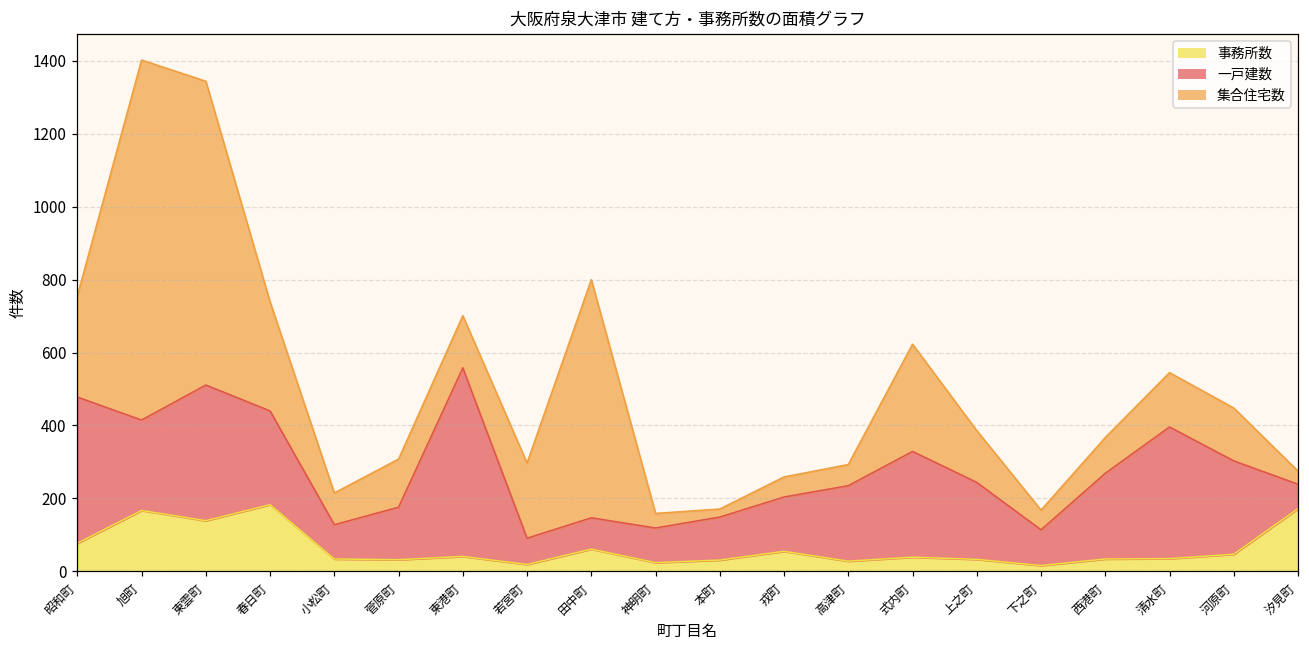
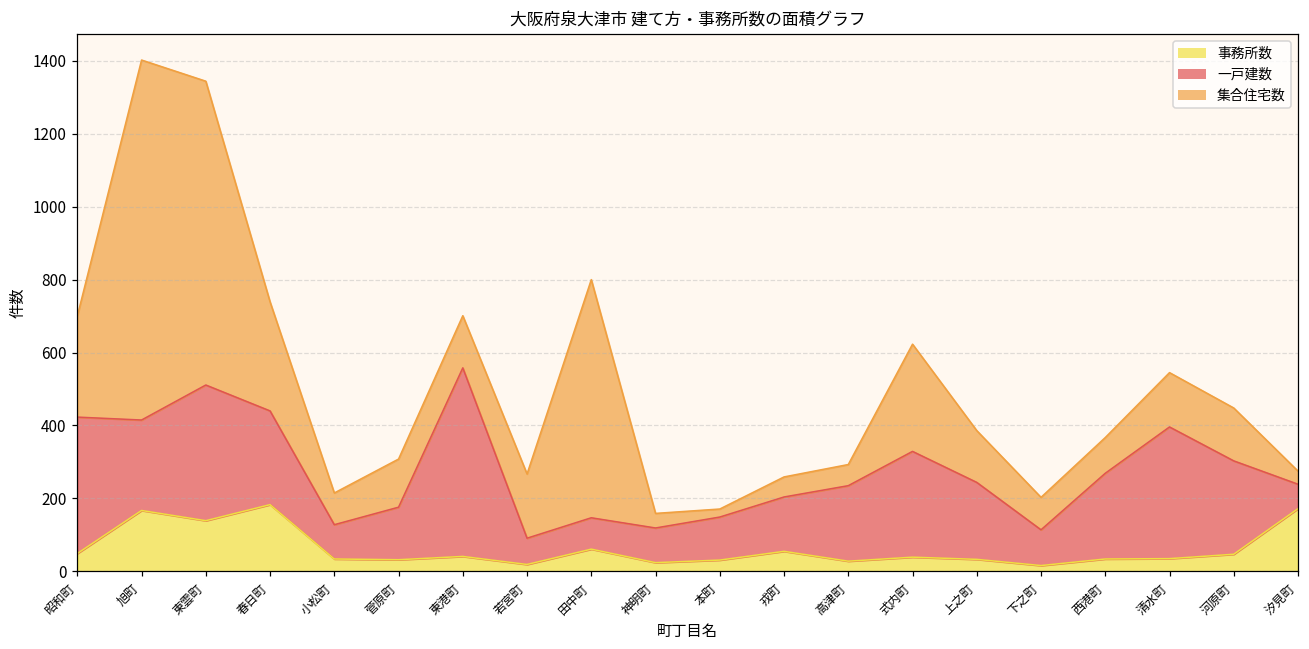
  {
    "事務所数": {
-     "昭和町": 80,
+     "昭和町": 50,
      "旭町": 170,
      "東雲町": 140,
      "春日町": 180,
      "小松町": 30,
      "菅原町": 30,
      "東港町": 40,
      "若宮町": 20,
      "田中町": 60,
      "神明町": 20,
      "本町": 30,
      "戎町": 60,
      "高津町": 30,
      "式内町": 40,
      "上之町": 30,
      "下之町": 20,
      "西港町": 30,
      "清水町": 40,
      "河原町": 50,
      "汐見町": 170
    },
    "一戸建数": {
-     "昭和町": 400,
+     "昭和町": 370,
      "旭町": 250,
      "東雲町": 370,
      "春日町": 260,
      "小松町": 90,
      "菅原町": 140,
      "東港町": 520,
      "若宮町": 70,
      "田中町": 90,
      "神明町": 100,
      "本町": 120,
      "戎町": 150,
      "高津町": 210,
      "式内町": 290,
      "上之町": 210,
      "下之町": 100,
      "西港町": 240,
      "清水町": 360,
      "河原町": 260,
      "汐見町": 70
    },
    "集合住宅数": {
      "昭和町": 280,
      "旭町": 990,
      "東雲町": 830,
      "春日町": 300,
      "小松町": 90,
      "菅原町": 130,
      "東港町": 140,
-     "若宮町": 210,
+     "若宮町": 180,
      "田中町": 650,
      "神明町": 40,
      "本町": 20,
      "戎町": 60,
      "高津町": 60,
      "式内町": 290,
      "上之町": 140,
-     "下之町": 50,
+     "下之町": 90,
      "西港町": 100,
      "清水町": 150,
      "河原町": 150,
      "汐見町": 40
    }
  }
